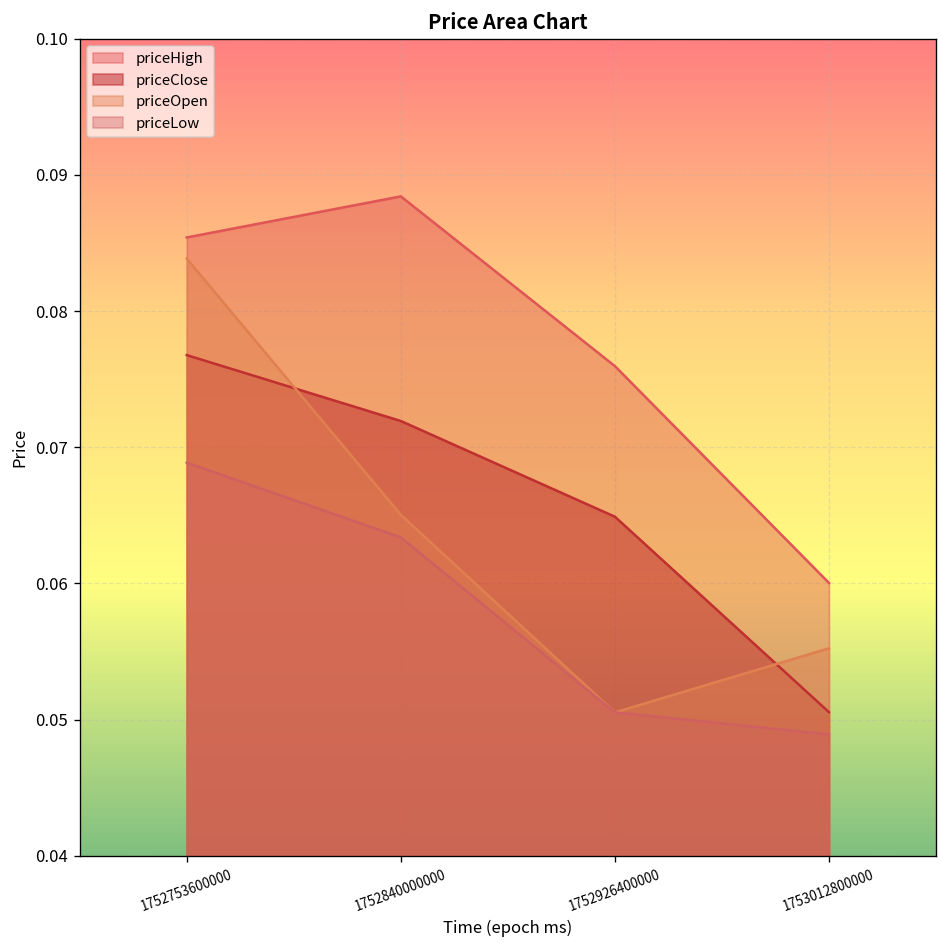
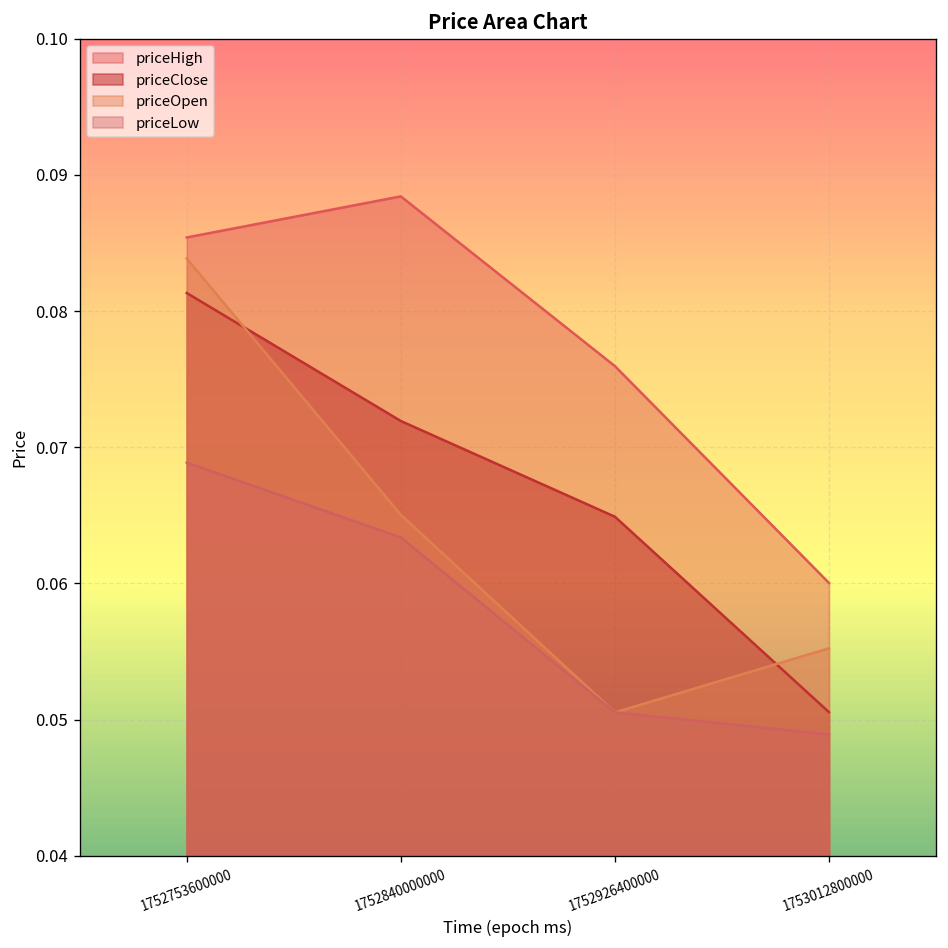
  {
    "priceClose": {
-     "1752753600000": 0.0768,
+     "1752753600000": 0.0813,
      "1752840000000": 0.0719,
      "1752926400000": 0.0649,
      "1753012800000": 0.0505
    }
  }
